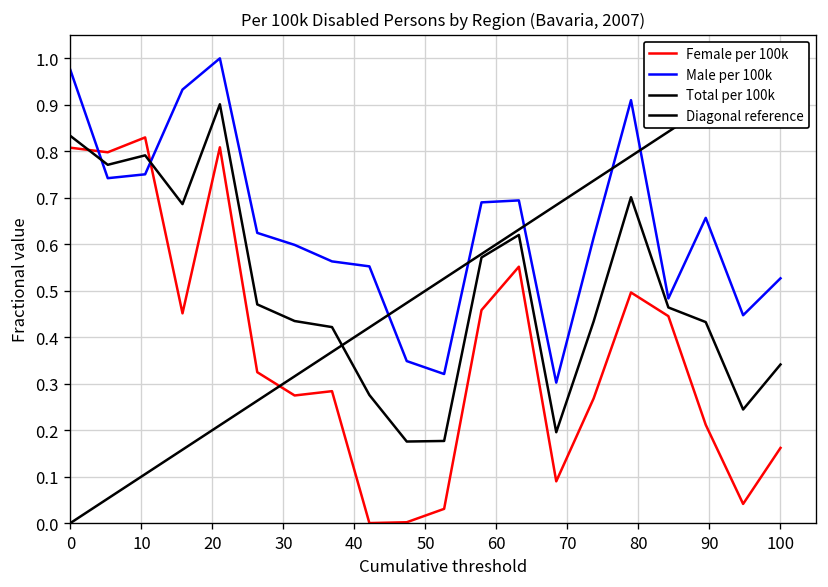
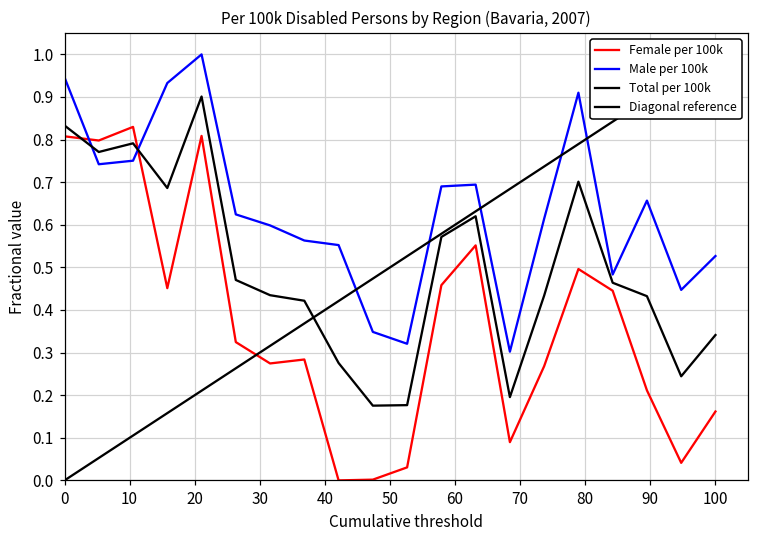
  {
    "Female per 100k": {
      "0": 0.81,
      "100": 0.16
    },
    "Male per 100k": {
-     "0": 0.97,
+     "0": 0.95,
      "100": 0.53
    }
  }
